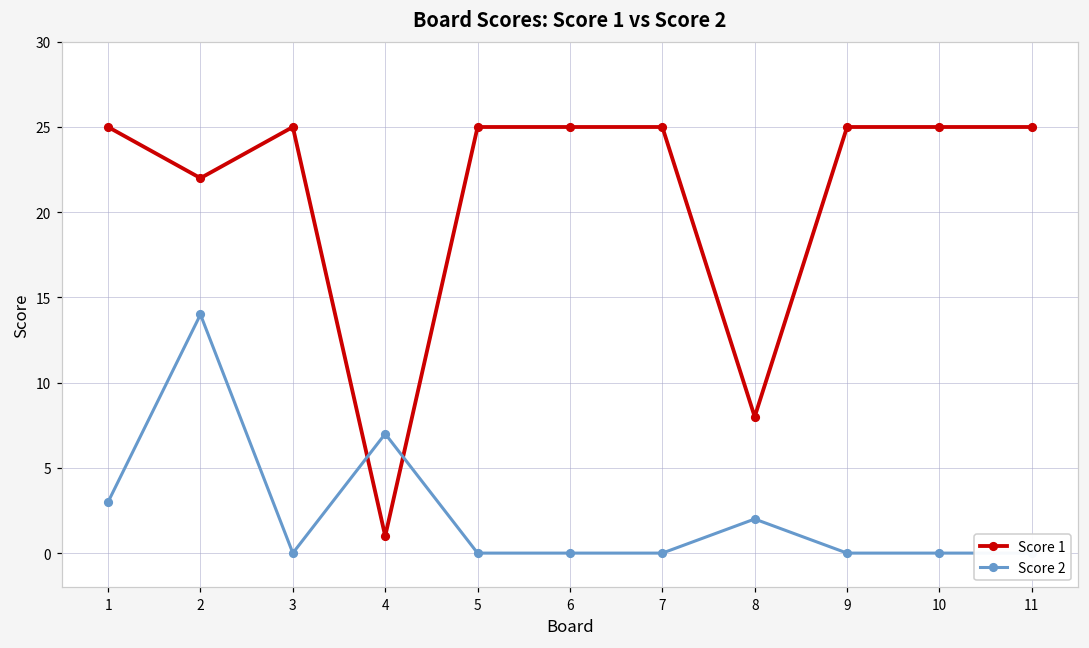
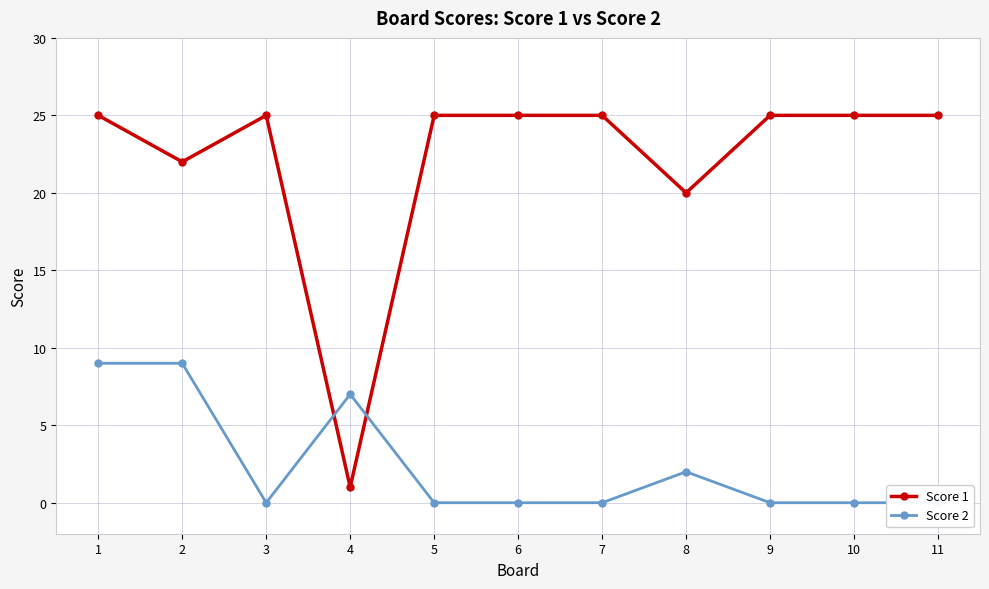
  {
    "Score 1": {
      "1": 25,
      "2": 22,
      "3": 25,
      "4": 1,
      "5": 25,
      "6": 25,
      "7": 25,
-     "8": 8,
+     "8": 20,
      "9": 25,
      "10": 25,
      "11": 25
    },
    "Score 2": {
-     "1": 3,
-     "2": 14,
+     "1": 9,
+     "2": 9,
      "3": 0,
      "4": 7,
      "5": 0,
      "6": 0,
      "7": 0,
      "8": 2,
      "9": 0,
      "10": 0
    }
  }
